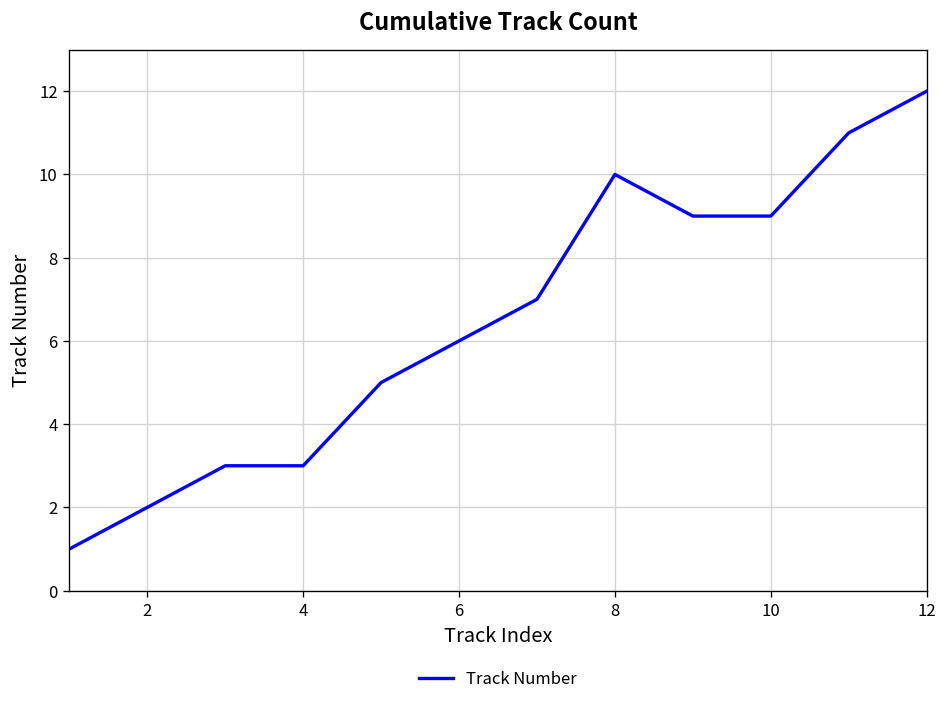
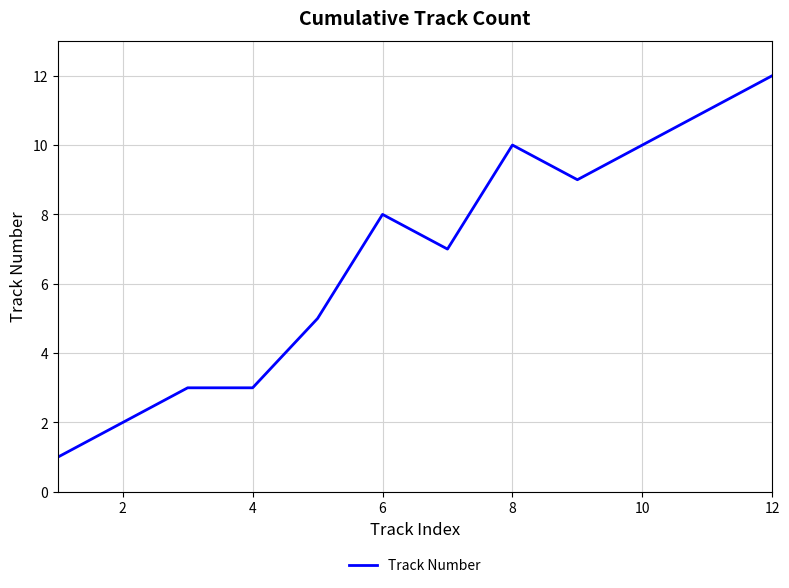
  {
    "2": 2,
    "4": 3,
-   "6": 6,
+   "6": 8,
    "8": 10,
-   "10": 9,
+   "10": 10,
    "12": 12
  }
